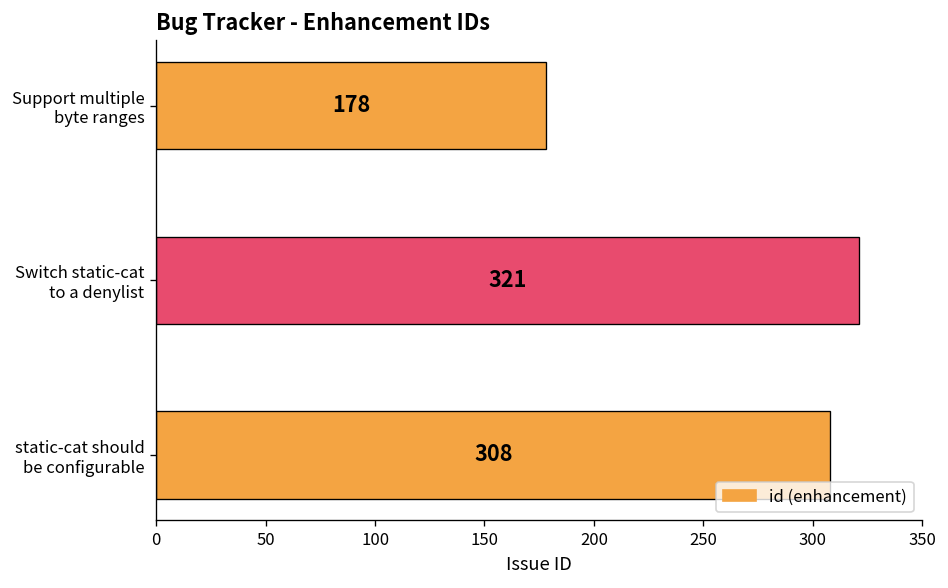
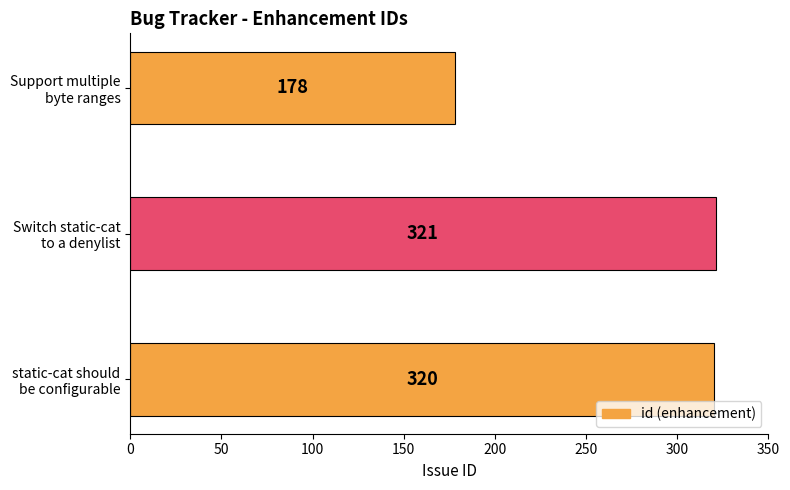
  {
    "Support multiple byte ranges": 178,
    "Switch static-cat to a denylist": 321,
-   "static-cat should be configurable": 308
+   "static-cat should be configurable": 320
  }
